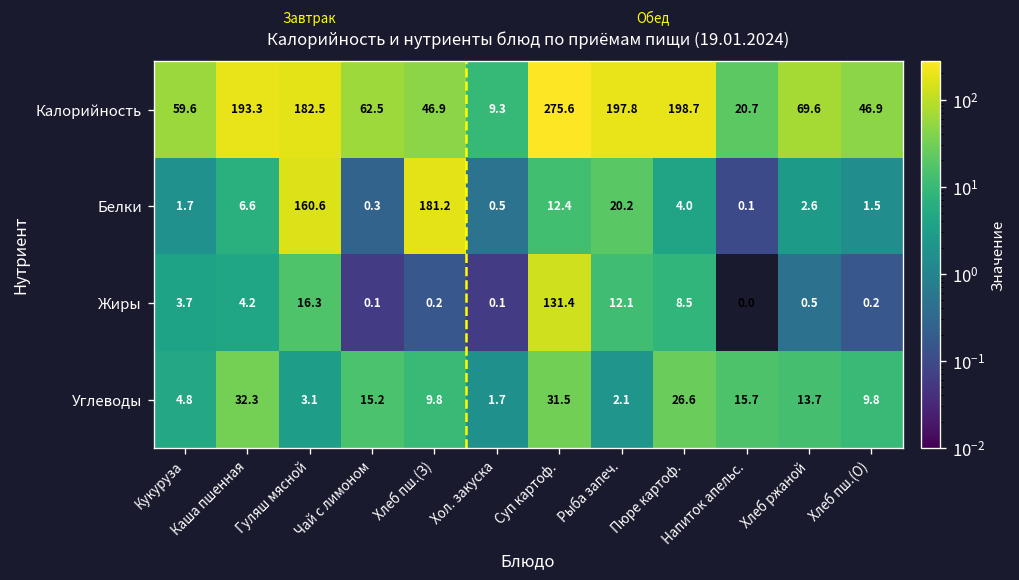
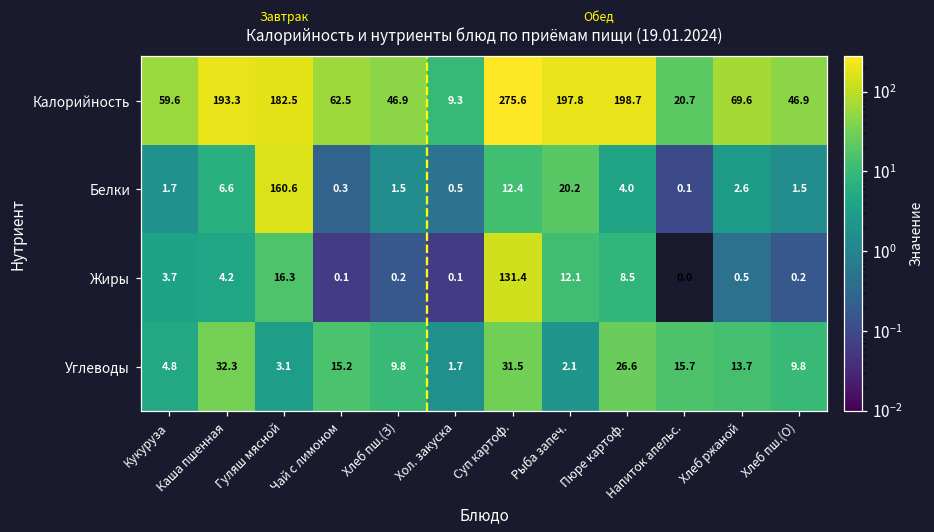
  {
    "Калорийность": {
      "Кукуруза": 59.6,
      "Каша пшенная": 193.3,
      "Гуляш мясной": 182.5,
      "Чай с лимоном": 62.5,
      "Хлеб пш.(З)": 46.9,
      "Хол. закуска": 9.3,
      "Суп картоф.": 275.6,
      "Рыба запеч.": 197.8,
      "Пюре картоф.": 198.7,
      "Напиток апельс.": 20.7,
      "Хлеб ржаной": 69.6,
      "Хлеб пш.(О)": 46.9
    },
    "Белки": {
      "Кукуруза": 1.7,
      "Каша пшенная": 6.6,
      "Гуляш мясной": 160.6,
      "Чай с лимоном": 0.3,
-     "Хлеб пш.(З)": 181.2,
+     "Хлеб пш.(З)": 1.5,
      "Хол. закуска": 0.5,
      "Суп картоф.": 12.4,
      "Рыба запеч.": 20.2,
      "Пюре картоф.": 4.0,
      "Напиток апельс.": 0.1,
      "Хлеб ржаной": 2.6,
      "Хлеб пш.(О)": 1.5
    },
    "Жиры": {
      "Кукуруза": 3.7,
      "Каша пшенная": 4.2,
      "Гуляш мясной": 16.3,
      "Чай с лимоном": 0.1,
      "Хлеб пш.(З)": 0.2,
      "Хол. закуска": 0.1,
      "Суп картоф.": 131.4,
      "Рыба запеч.": 12.1,
      "Пюре картоф.": 8.5,
      "Хлеб ржаной": 0.5,
      "Хлеб пш.(О)": 0.2
    },
    "Углеводы": {
      "Кукуруза": 4.8,
      "Каша пшенная": 32.3,
      "Гуляш мясной": 3.1,
      "Чай с лимоном": 15.2,
      "Хлеб пш.(З)": 9.8,
      "Хол. закуска": 1.7,
      "Суп картоф.": 31.5,
      "Рыба запеч.": 2.1,
      "Пюре картоф.": 26.6,
      "Напиток апельс.": 15.7,
      "Хлеб ржаной": 13.7,
      "Хлеб пш.(О)": 9.8
    }
  }
